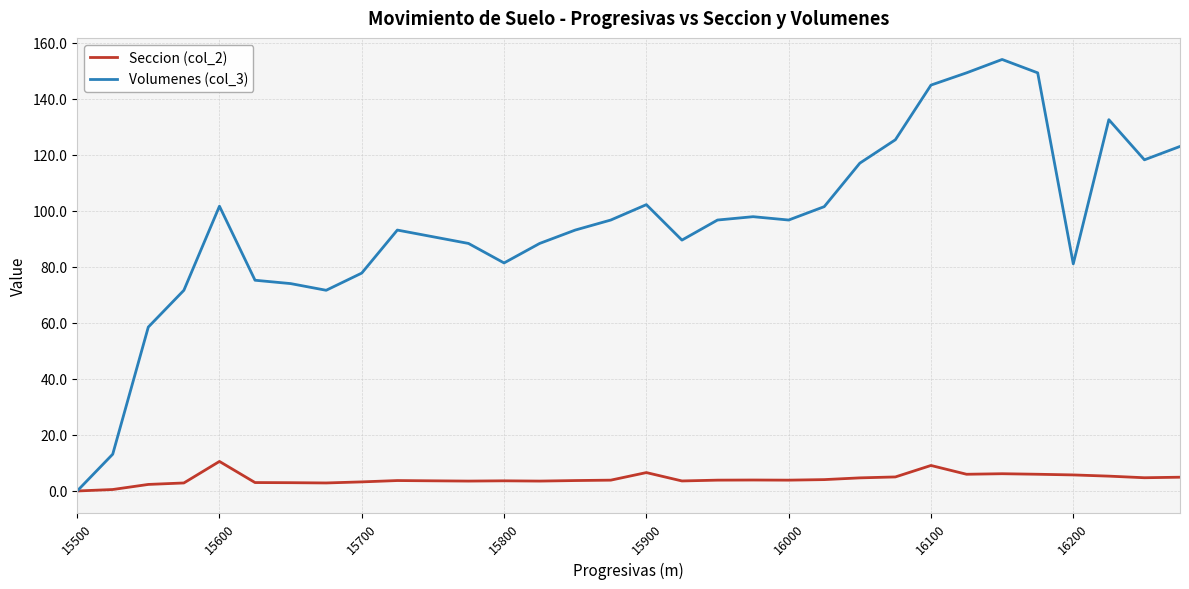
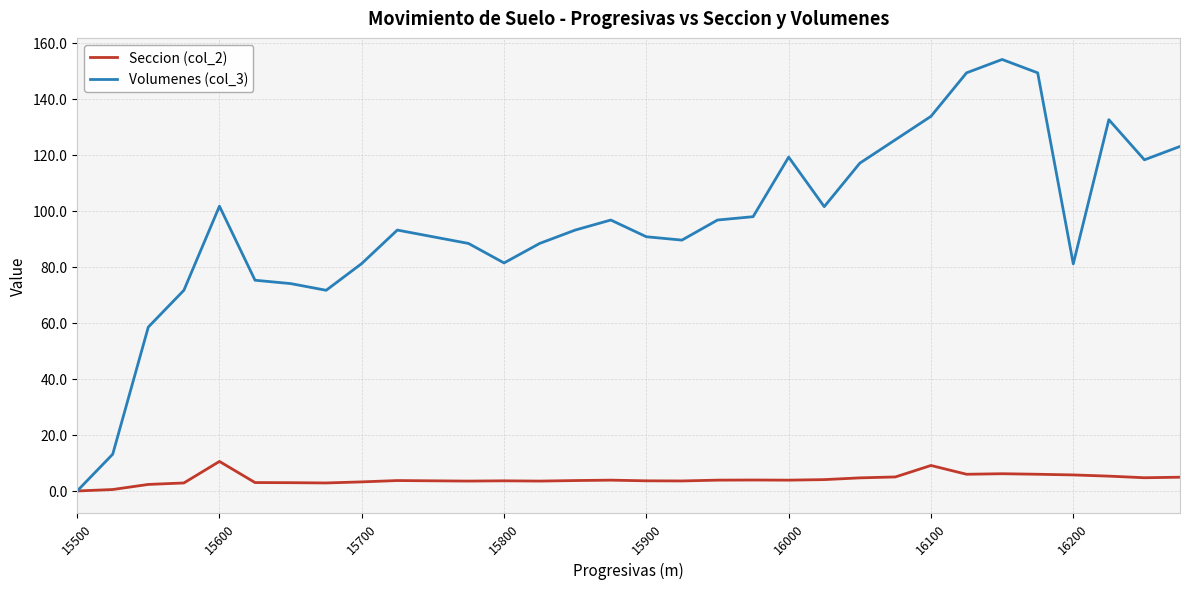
  {
    "Seccion (col_2)": {
      "15600": 11,
      "15700": 3,
      "15800": 4,
-     "15900": 7,
+     "15900": 4,
      "16000": 4,
      "16100": 9,
      "16200": 6
    },
    "Volumenes (col_3)": {
      "15600": 102,
-     "15700": 78,
+     "15700": 81,
      "15800": 81,
-     "15900": 102,
-     "16000": 97,
-     "16100": 145,
+     "15900": 91,
+     "16000": 119,
+     "16100": 134,
      "16200": 81
    }
  }
